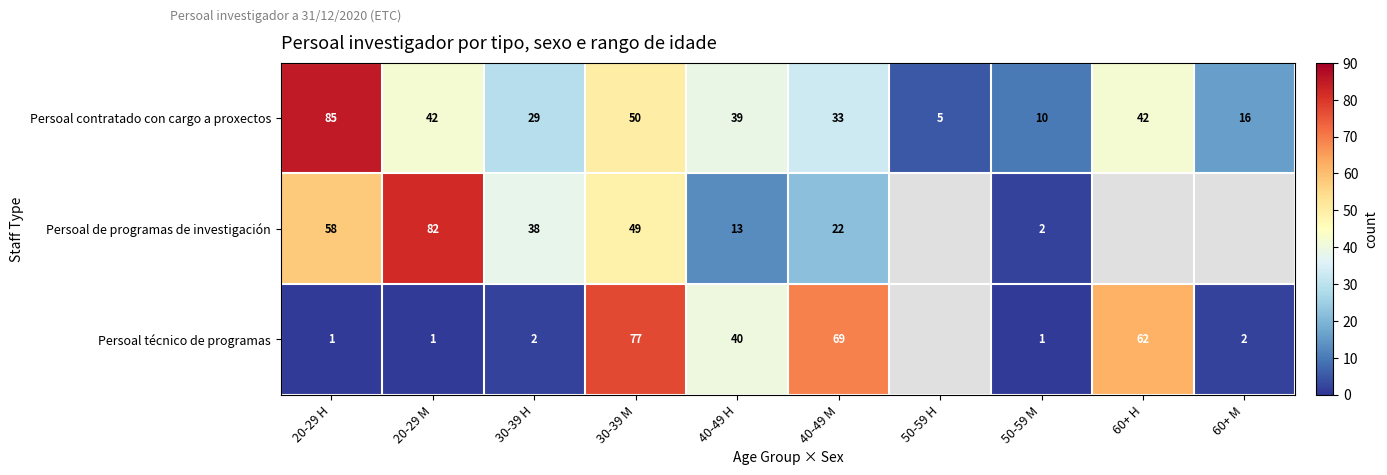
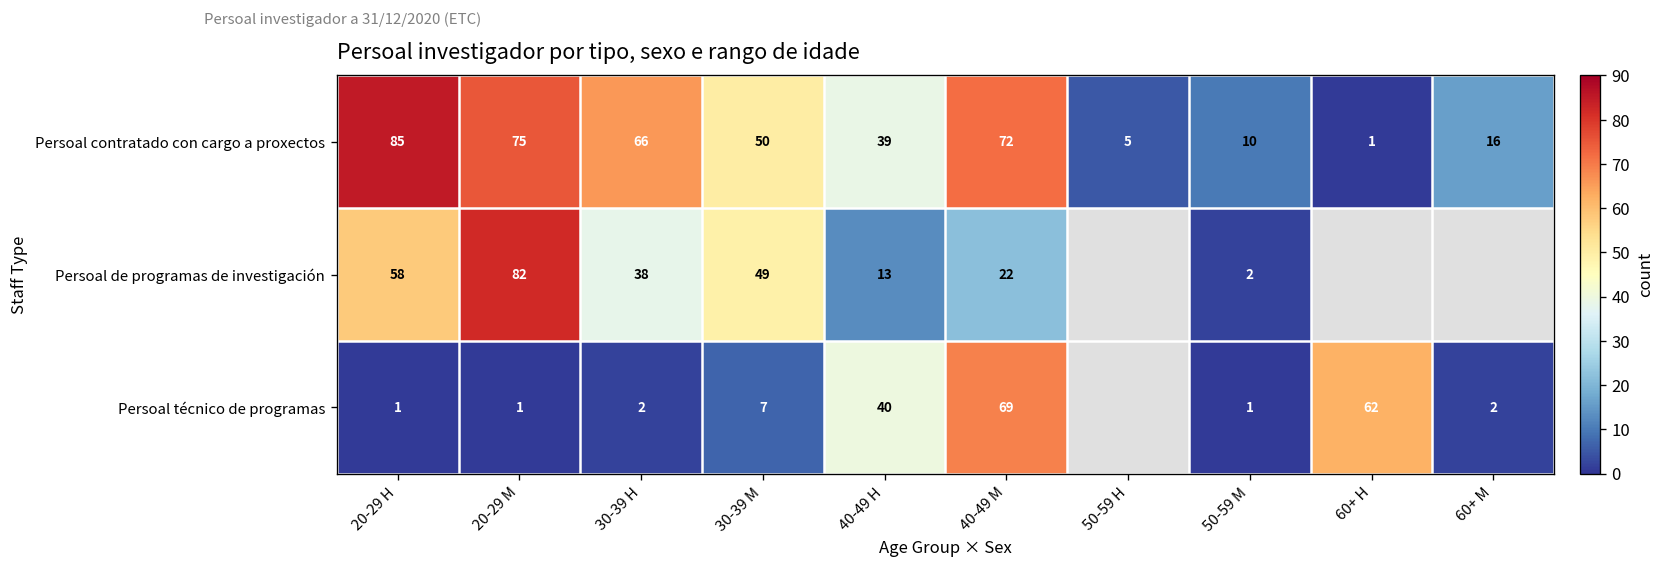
  {
    "Persoal contratado con cargo a proxectos": {
      "20-29 H": 85,
-     "20-29 M": 42,
-     "30-39 H": 29,
+     "20-29 M": 75,
+     "30-39 H": 66,
      "30-39 M": 50,
      "40-49 H": 39,
-     "40-49 M": 33,
+     "40-49 M": 72,
      "50-59 H": 5,
      "50-59 M": 10,
-     "60+ H": 42,
+     "60+ H": 1,
      "60+ M": 16
    },
    "Persoal de programas de investigación": {
      "20-29 H": 58,
      "20-29 M": 82,
      "30-39 H": 38,
      "30-39 M": 49,
      "40-49 H": 13,
      "40-49 M": 22,
      "50-59 M": 2
    },
    "Persoal técnico de programas": {
      "20-29 H": 1,
      "20-29 M": 1,
      "30-39 H": 2,
-     "30-39 M": 77,
+     "30-39 M": 7,
      "40-49 H": 40,
      "40-49 M": 69,
      "50-59 M": 1,
      "60+ H": 62,
      "60+ M": 2
    }
  }
